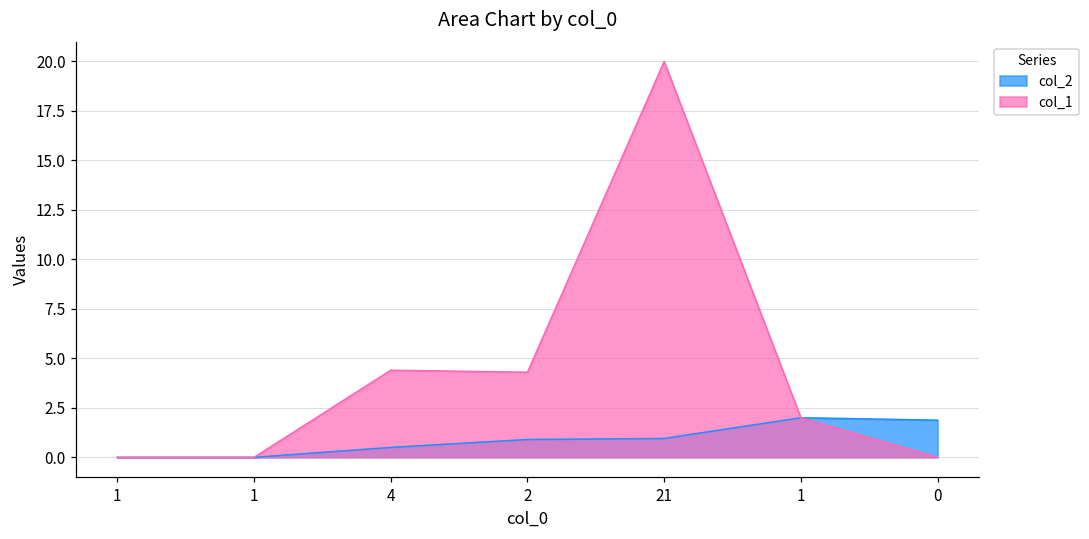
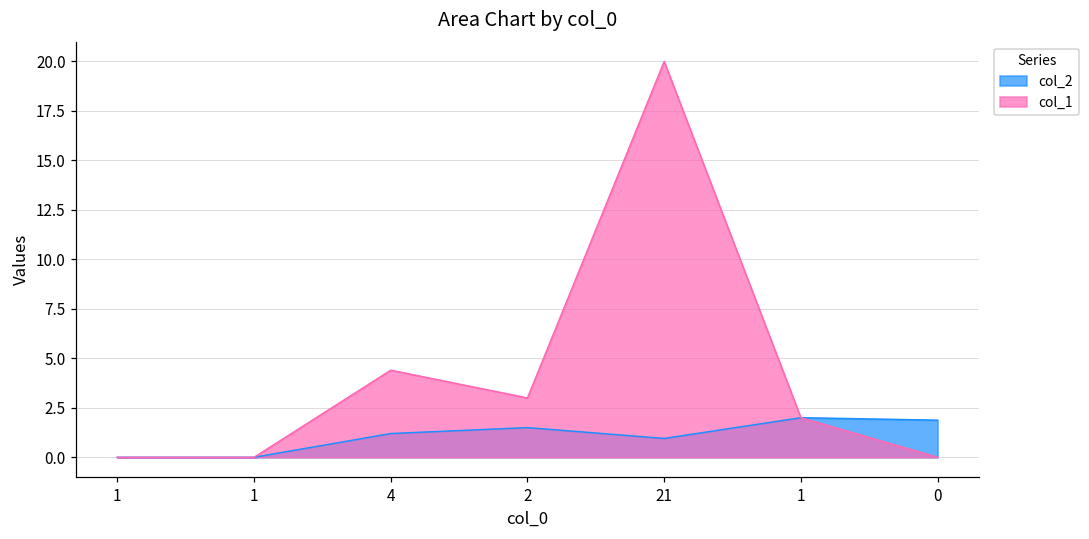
  {
    "col_2": {
-     "4": 0.5,
-     "2": 0.9,
+     "4": 1.2,
+     "2": 1.5,
      "21": 1.0,
      "0": 1.9
    },
    "col_1": {
      "4": 4.4,
-     "2": 4.3,
+     "2": 3.0,
      "21": 20.0,
      "0": 0.0
    }
  }
